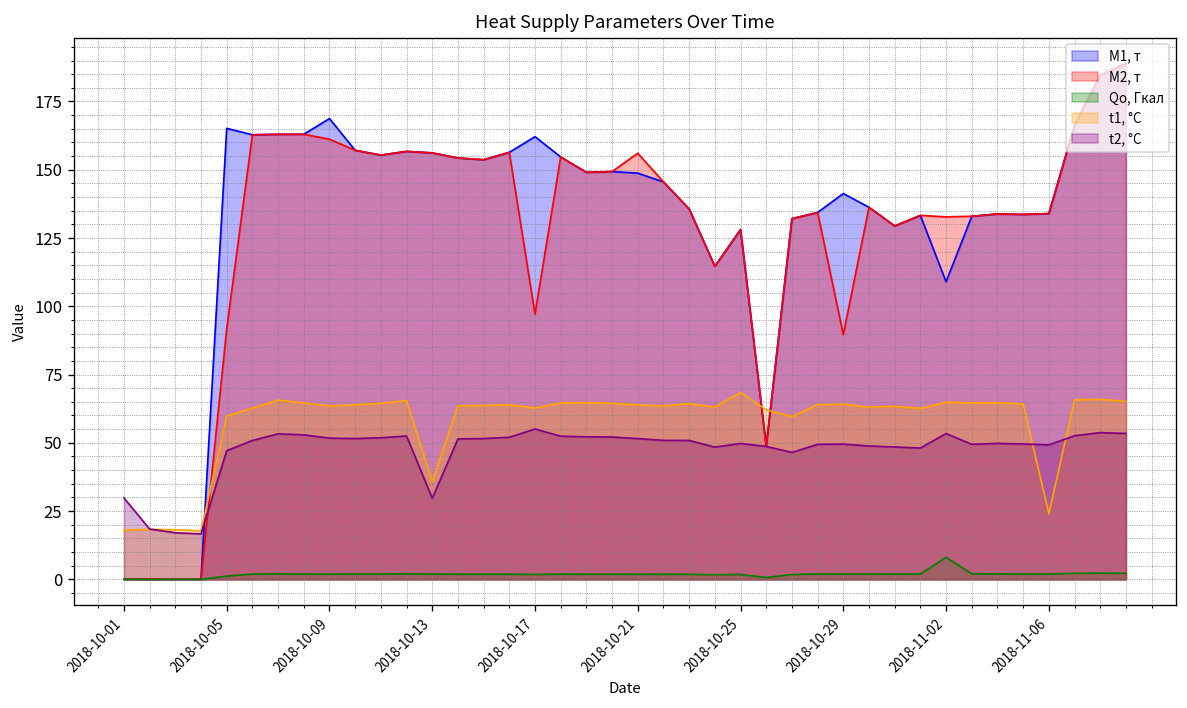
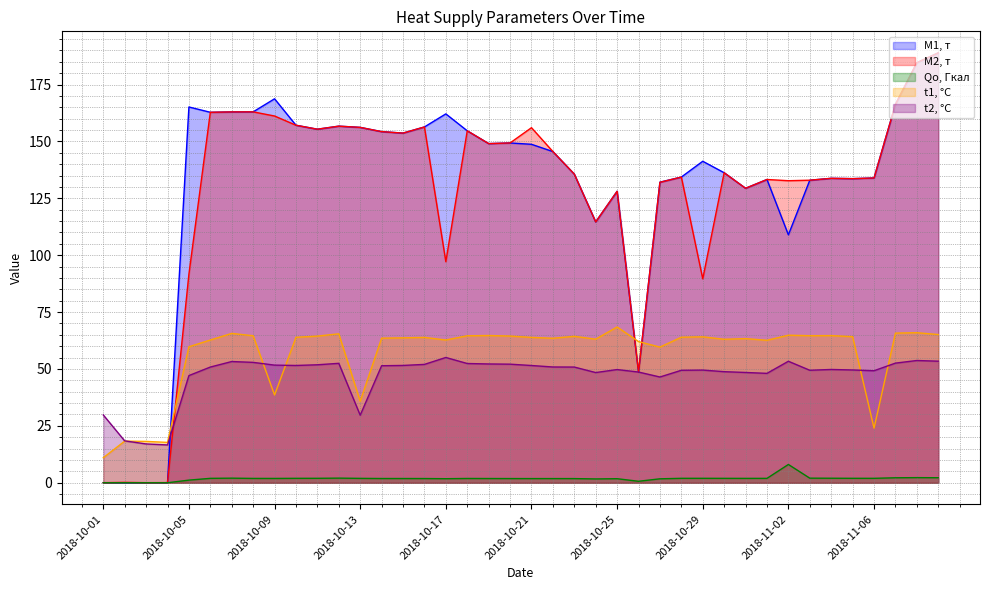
  {
    "M1, т": {
      "2018-10-05": 165,
      "2018-10-09": 169,
      "2018-10-17": 162,
      "2018-10-21": 149,
      "2018-10-29": 141,
      "2018-11-02": 109
    },
    "M2, т": {
      "2018-10-05": 92,
      "2018-10-09": 161,
      "2018-10-17": 97,
      "2018-10-21": 156,
      "2018-10-29": 90,
      "2018-11-02": 133
    },
    "Qо, Гкал": {
      "2018-10-05": 1,
      "2018-10-09": 2,
      "2018-10-13": 2,
      "2018-10-17": 2,
      "2018-10-21": 2,
      "2018-10-25": 2,
      "2018-10-29": 2,
      "2018-11-02": 8,
      "2018-11-06": 2
    },
    "t1, °C": {
-     "2018-10-01": 18,
+     "2018-10-01": 11,
      "2018-10-05": 60,
-     "2018-10-09": 63,
+     "2018-10-09": 39,
      "2018-10-13": 36,
      "2018-10-17": 63,
      "2018-10-21": 64,
      "2018-10-25": 68,
      "2018-10-29": 64,
      "2018-11-02": 65,
      "2018-11-06": 24
    },
    "t2, °C": {
      "2018-10-01": 30,
      "2018-10-05": 47,
      "2018-10-09": 52,
      "2018-10-13": 30,
      "2018-10-17": 55,
      "2018-10-21": 52,
      "2018-10-25": 50,
      "2018-10-29": 50,
      "2018-11-02": 53,
      "2018-11-06": 49
    }
  }
